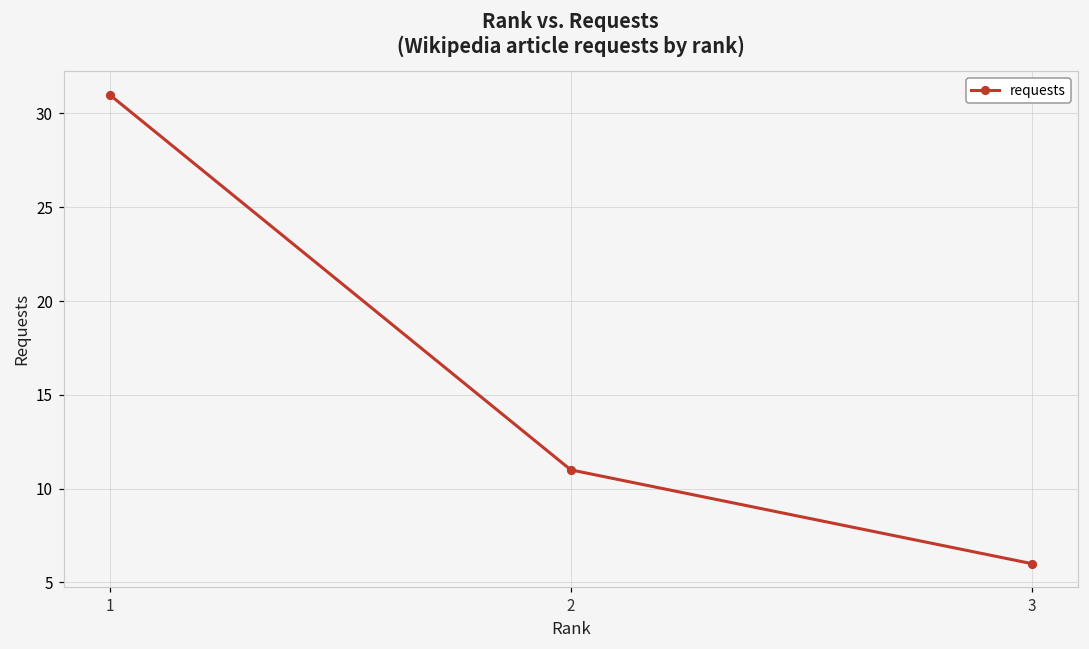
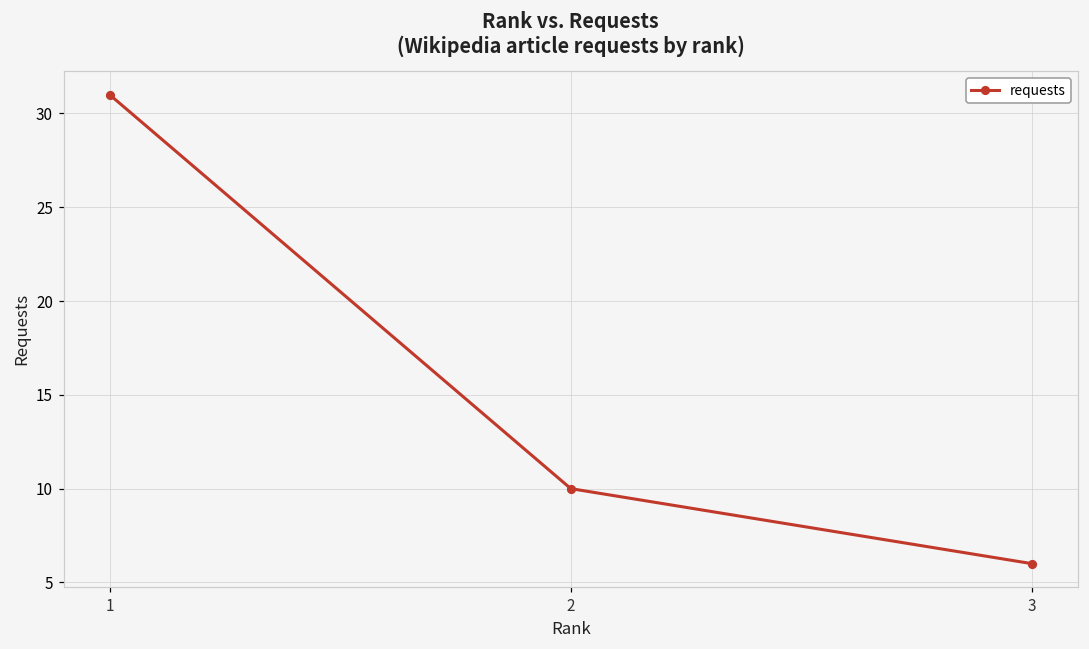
  {
    "1": 31,
-   "2": 11,
+   "2": 10,
    "3": 6
  }
